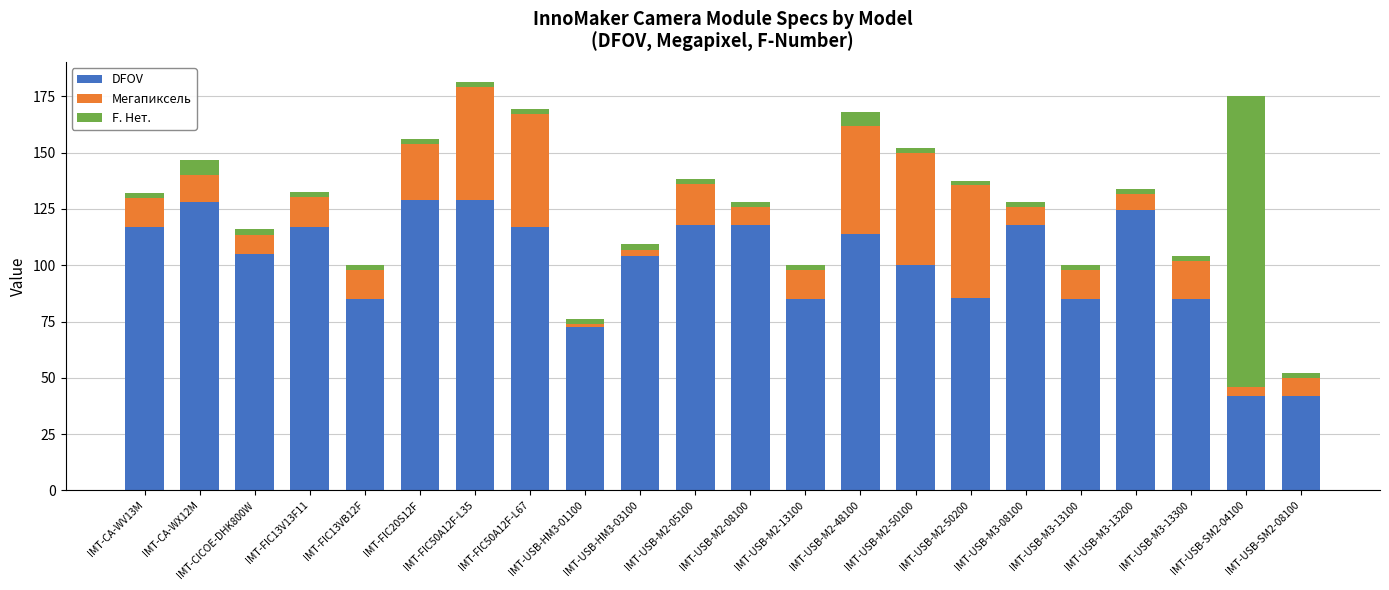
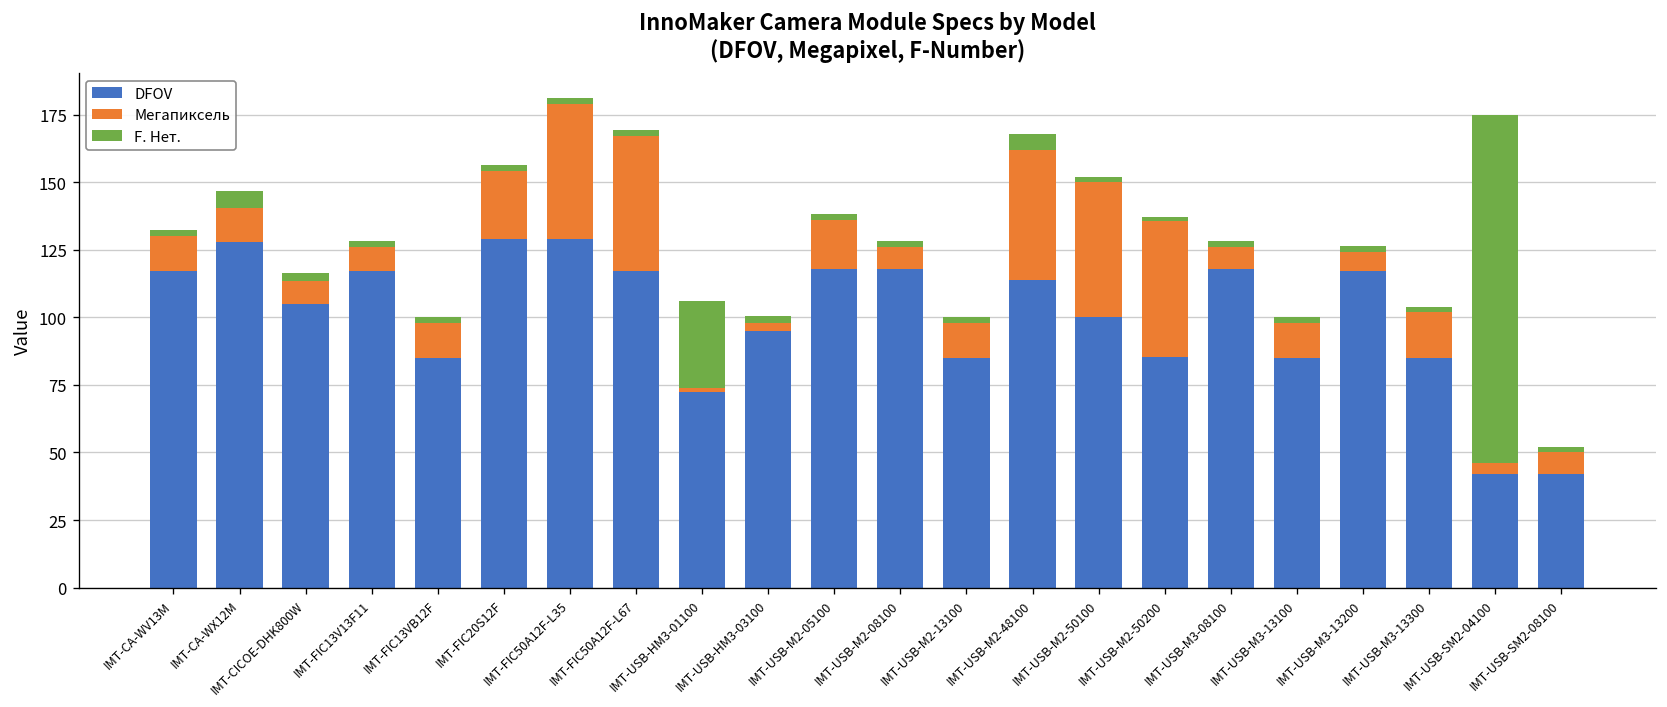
  {
    "DFOV": {
      "IMT-CA-WV13M": 117,
      "IMT-CA-WX12M": 128,
      "IMT-CICOE-DHK800W": 105,
      "IMT-FIC13V13F11": 117,
      "IMT-FIC13VB12F": 85,
      "IMT-FIC20S12F": 129,
      "IMT-FIC50A12F-L35": 129,
      "IMT-FIC50A12F-L67": 117,
      "IMT-USB-HM3-01100": 73,
-     "IMT-USB-HM3-03100": 104,
+     "IMT-USB-HM3-03100": 95,
      "IMT-USB-M2-05100": 118,
      "IMT-USB-M2-08100": 118,
      "IMT-USB-M2-13100": 85,
      "IMT-USB-M2-48100": 114,
      "IMT-USB-M2-50100": 100,
      "IMT-USB-M2-50200": 86,
      "IMT-USB-M3-08100": 118,
      "IMT-USB-M3-13100": 85,
-     "IMT-USB-M3-13200": 125,
+     "IMT-USB-M3-13200": 117,
      "IMT-USB-M3-13300": 85,
      "IMT-USB-SM2-04100": 42,
      "IMT-USB-SM2-08100": 42
    },
    "Мегапиксель": {
      "IMT-CA-WV13M": 13,
      "IMT-CA-WX12M": 12,
      "IMT-CICOE-DHK800W": 8,
-     "IMT-FIC13V13F11": 13,
+     "IMT-FIC13V13F11": 9,
      "IMT-FIC13VB12F": 13,
      "IMT-FIC20S12F": 25,
      "IMT-FIC50A12F-L35": 50,
      "IMT-FIC50A12F-L67": 50,
      "IMT-USB-HM3-01100": 1,
      "IMT-USB-HM3-03100": 3,
      "IMT-USB-M2-05100": 18,
      "IMT-USB-M2-08100": 8,
      "IMT-USB-M2-13100": 13,
      "IMT-USB-M2-48100": 48,
      "IMT-USB-M2-50100": 50,
      "IMT-USB-M2-50200": 50,
      "IMT-USB-M3-08100": 8,
      "IMT-USB-M3-13100": 13,
      "IMT-USB-M3-13200": 7,
      "IMT-USB-M3-13300": 17,
      "IMT-USB-SM2-04100": 4,
      "IMT-USB-SM2-08100": 8
    },
    "F. Нет.": {
      "IMT-CA-WV13M": 2,
      "IMT-CA-WX12M": 7,
      "IMT-CICOE-DHK800W": 3,
      "IMT-FIC13V13F11": 2,
      "IMT-FIC13VB12F": 2,
      "IMT-FIC20S12F": 2,
      "IMT-FIC50A12F-L35": 2,
      "IMT-FIC50A12F-L67": 2,
-     "IMT-USB-HM3-01100": 3,
+     "IMT-USB-HM3-01100": 32,
      "IMT-USB-HM3-03100": 2,
      "IMT-USB-M2-05100": 2,
      "IMT-USB-M2-08100": 2,
      "IMT-USB-M2-13100": 2,
      "IMT-USB-M2-48100": 6,
      "IMT-USB-M2-50100": 2,
      "IMT-USB-M2-50200": 2,
      "IMT-USB-M3-08100": 2,
      "IMT-USB-M3-13100": 2,
      "IMT-USB-M3-13200": 2,
      "IMT-USB-M3-13300": 2,
      "IMT-USB-SM2-04100": 129,
      "IMT-USB-SM2-08100": 2
    }
  }
